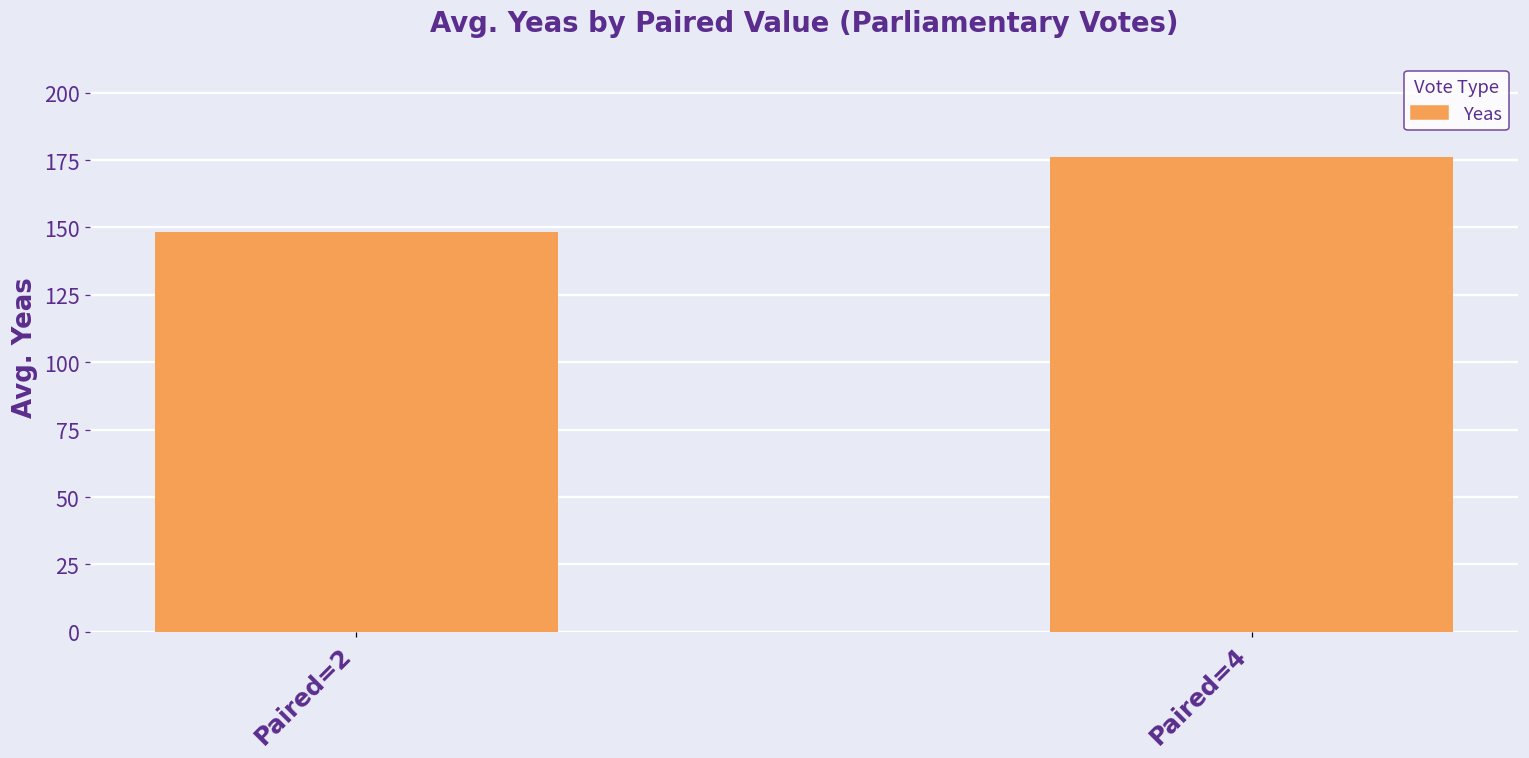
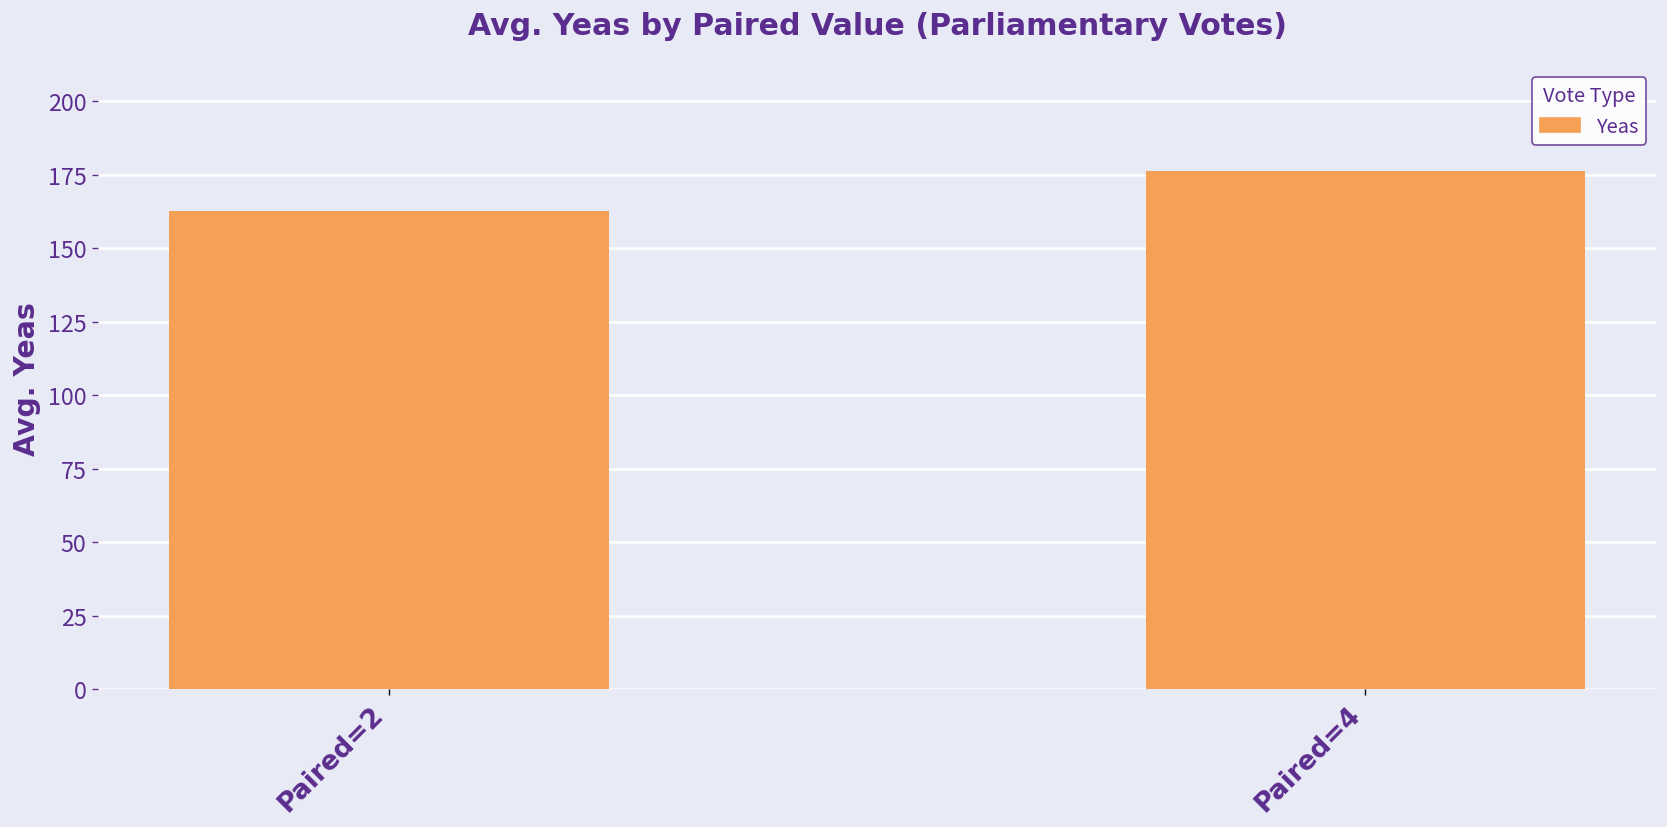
  {
-   "Paired=2": 148,
+   "Paired=2": 163,
    "Paired=4": 176
  }
